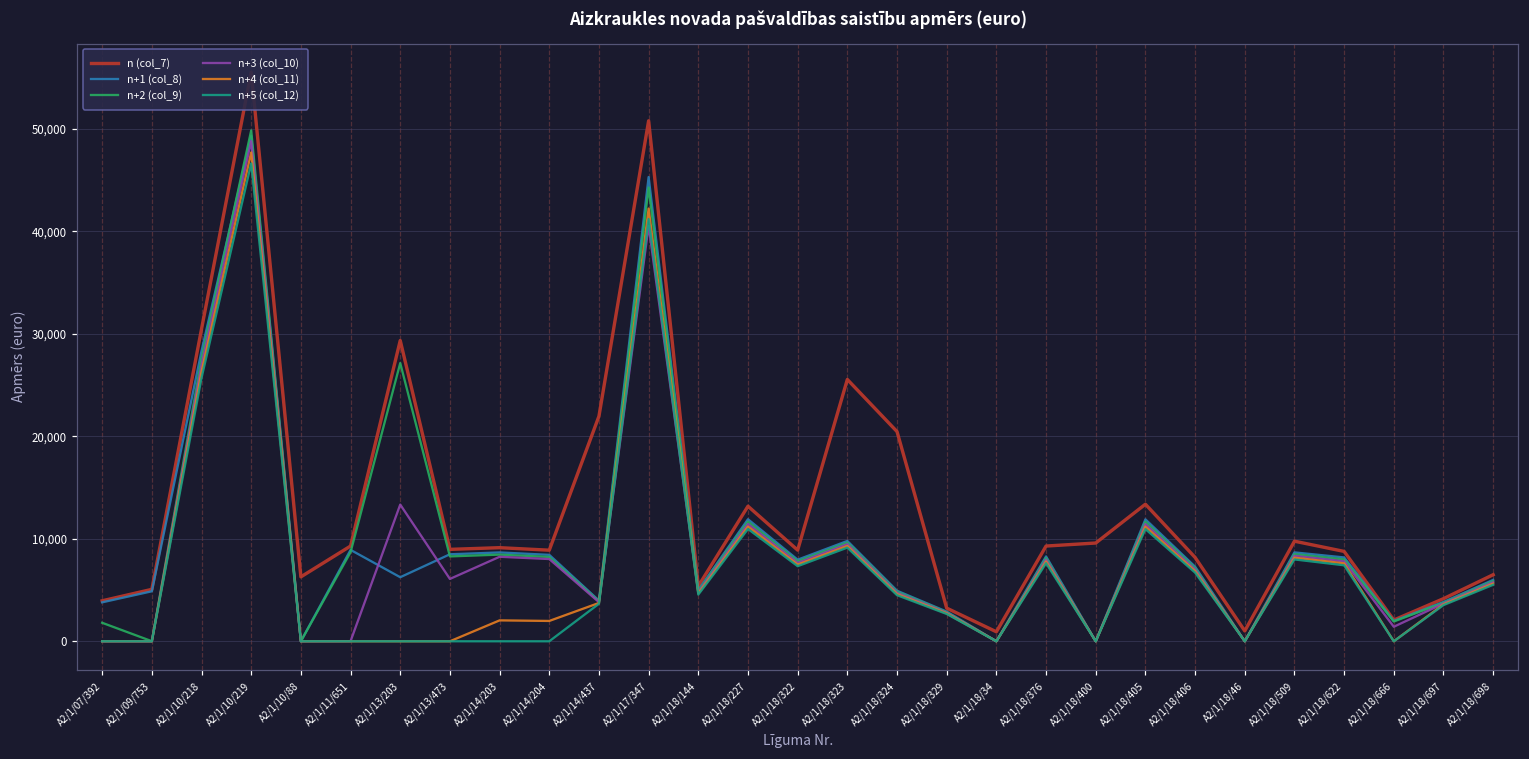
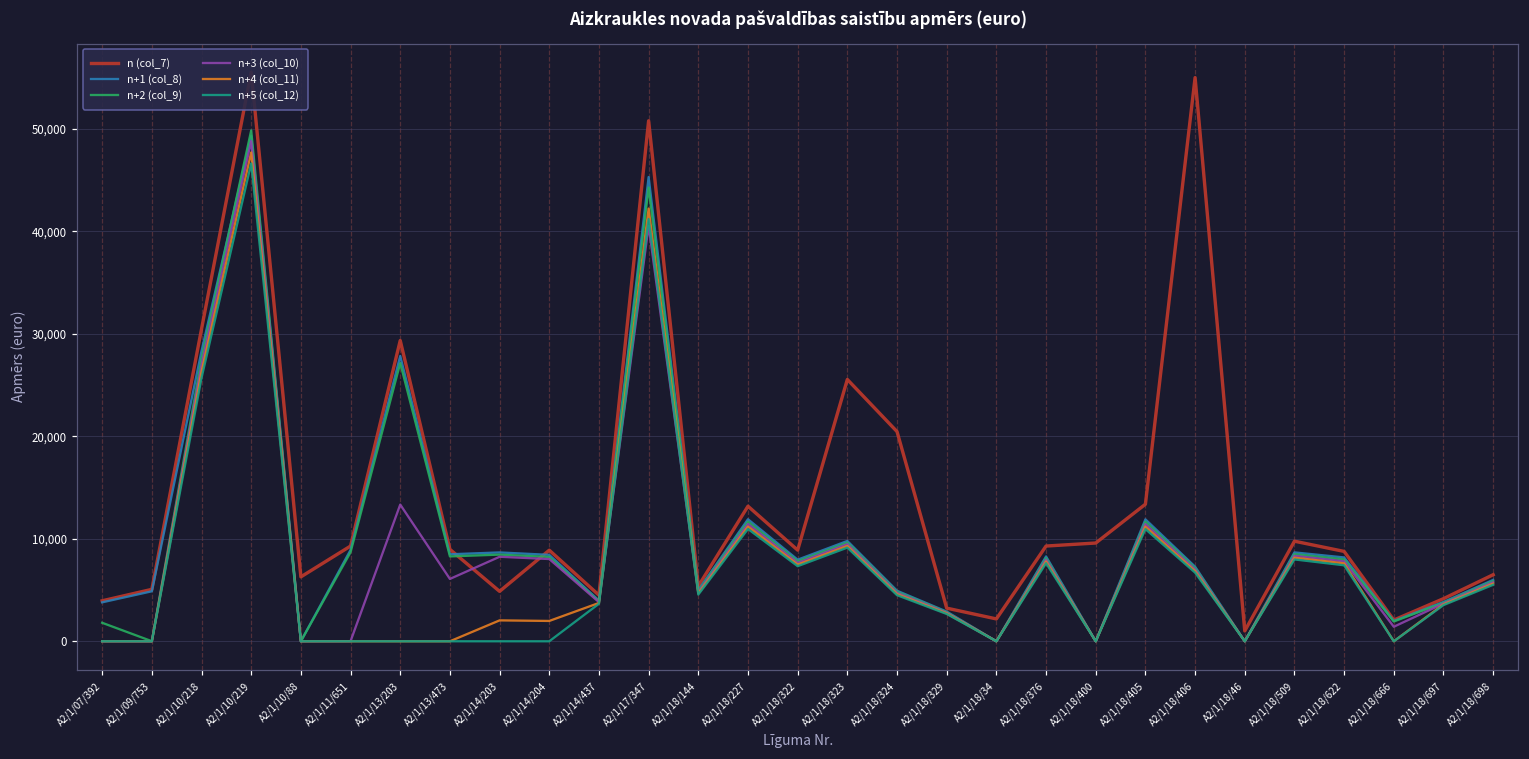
  {
    "n (col_7)": {
      "A2/1/10/218": "30,000",
      "A2/1/10/88": "6,000",
      "A2/1/11/651": "9,000",
      "A2/1/13/203": "29,000",
      "A2/1/13/473": "9,000",
-     "A2/1/14/203": "9,000",
+     "A2/1/14/203": "5,000",
      "A2/1/14/204": "9,000",
-     "A2/1/14/437": "22,000",
+     "A2/1/14/437": "4,000",
      "A2/1/17/347": "51,000",
      "A2/1/18/144": "5,000",
      "A2/1/18/227": "13,000",
      "A2/1/18/322": "9,000",
      "A2/1/18/323": "26,000",
      "A2/1/18/324": "20,000",
      "A2/1/18/329": "3,000",
-     "A2/1/18/34": "1,000",
+     "A2/1/18/34": "2,000",
      "A2/1/18/376": "9,000",
      "A2/1/18/400": "10,000",
      "A2/1/18/405": "13,000",
-     "A2/1/18/406": "8,000",
+     "A2/1/18/406": "55,000",
      "A2/1/18/46": "1,000",
      "A2/1/18/509": "10,000",
      "A2/1/18/622": "9,000",
      "A2/1/18/697": "4,000",
      "A2/1/18/698": "6,000"
    },
    "n+1 (col_8)": {
      "A2/1/10/218": "28,000",
      "A2/1/10/219": "49,000",
-     "A2/1/13/203": "6,000",
+     "A2/1/13/203": "28,000",
      "A2/1/17/347": "45,000"
    },
    "n+3 (col_10)": {
      "A2/1/10/218": "27,000",
      "A2/1/10/219": "49,000",
      "A2/1/13/203": "13,000",
      "A2/1/13/473": "6,000",
      "A2/1/17/347": "41,000",
      "A2/1/18/666": "1,000"
    },
    "n+4 (col_11)": {
      "A2/1/10/218": "26,000",
      "A2/1/10/219": "48,000",
      "A2/1/14/203": "2,000",
      "A2/1/14/204": "2,000",
      "A2/1/17/347": "42,000"
    }
  }
